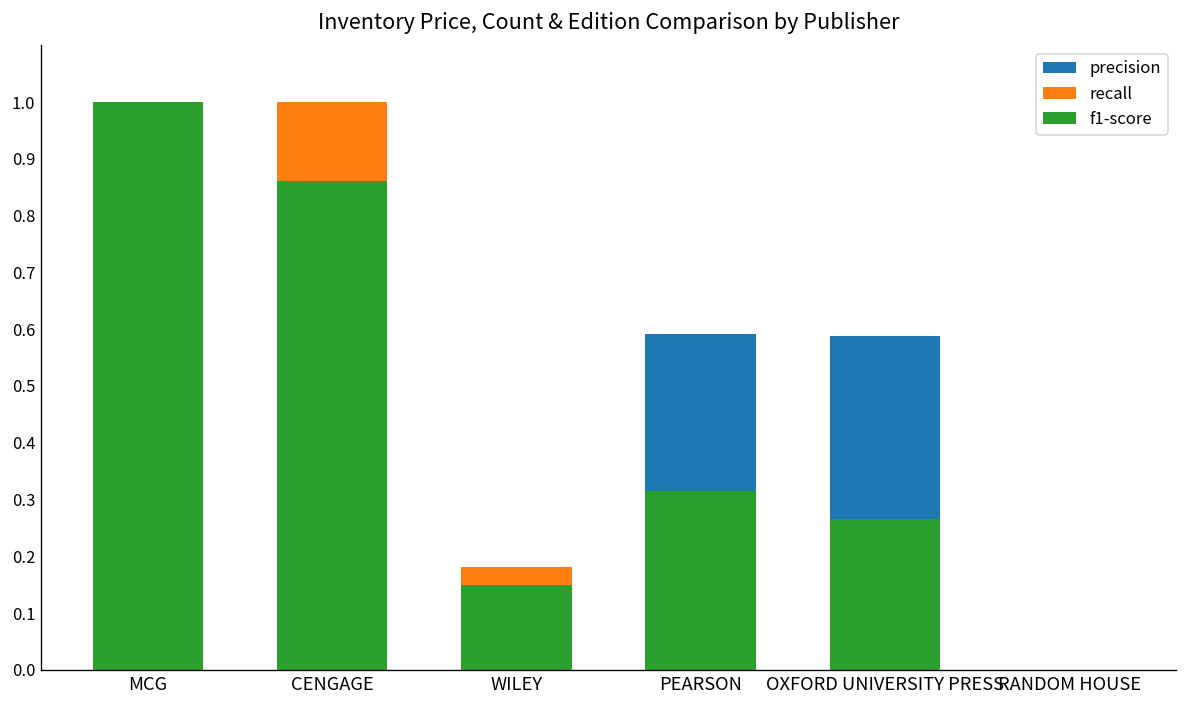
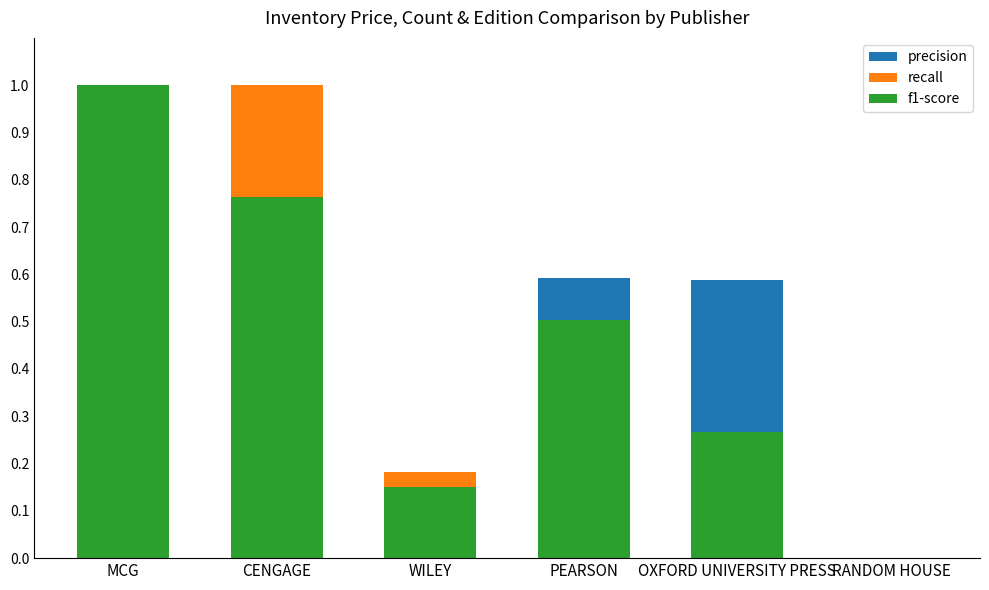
  {
    "precision": {
      "CENGAGE": 1.00,
      "PEARSON": 0.59,
      "OXFORD UNIVERSITY PRESS": 0.59,
      "RANDOM HOUSE": 0.00
    },
    "recall": {
      "CENGAGE": 1.00,
      "WILEY": 0.18,
      "RANDOM HOUSE": 0.00
    },
    "f1-score": {
      "MCG": 1.00,
-     "CENGAGE": 0.86,
-     "PEARSON": 0.32,
+     "CENGAGE": 0.76,
+     "PEARSON": 0.50,
      "RANDOM HOUSE": 0.00
    }
  }
